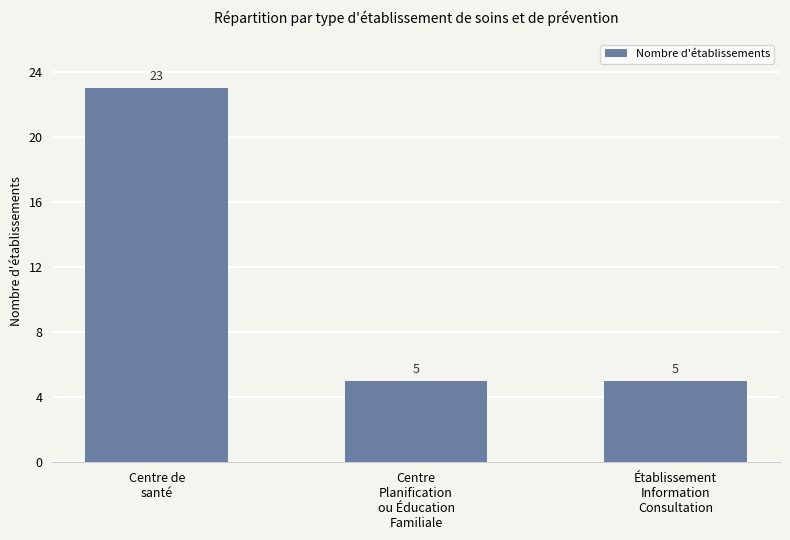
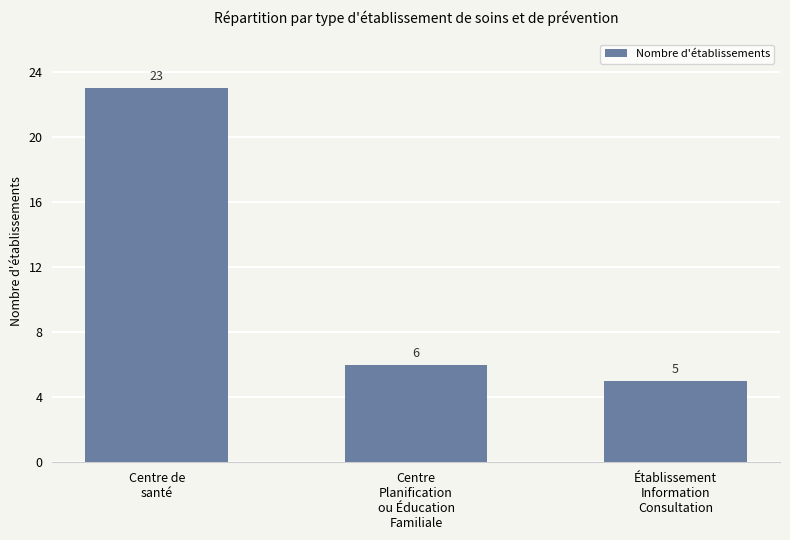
  {
    "Centre de santé": 23,
-   "Centre Planification ou Éducation Familiale": 5,
+   "Centre Planification ou Éducation Familiale": 6,
    "Établissement Information Consultation": 5
  }
